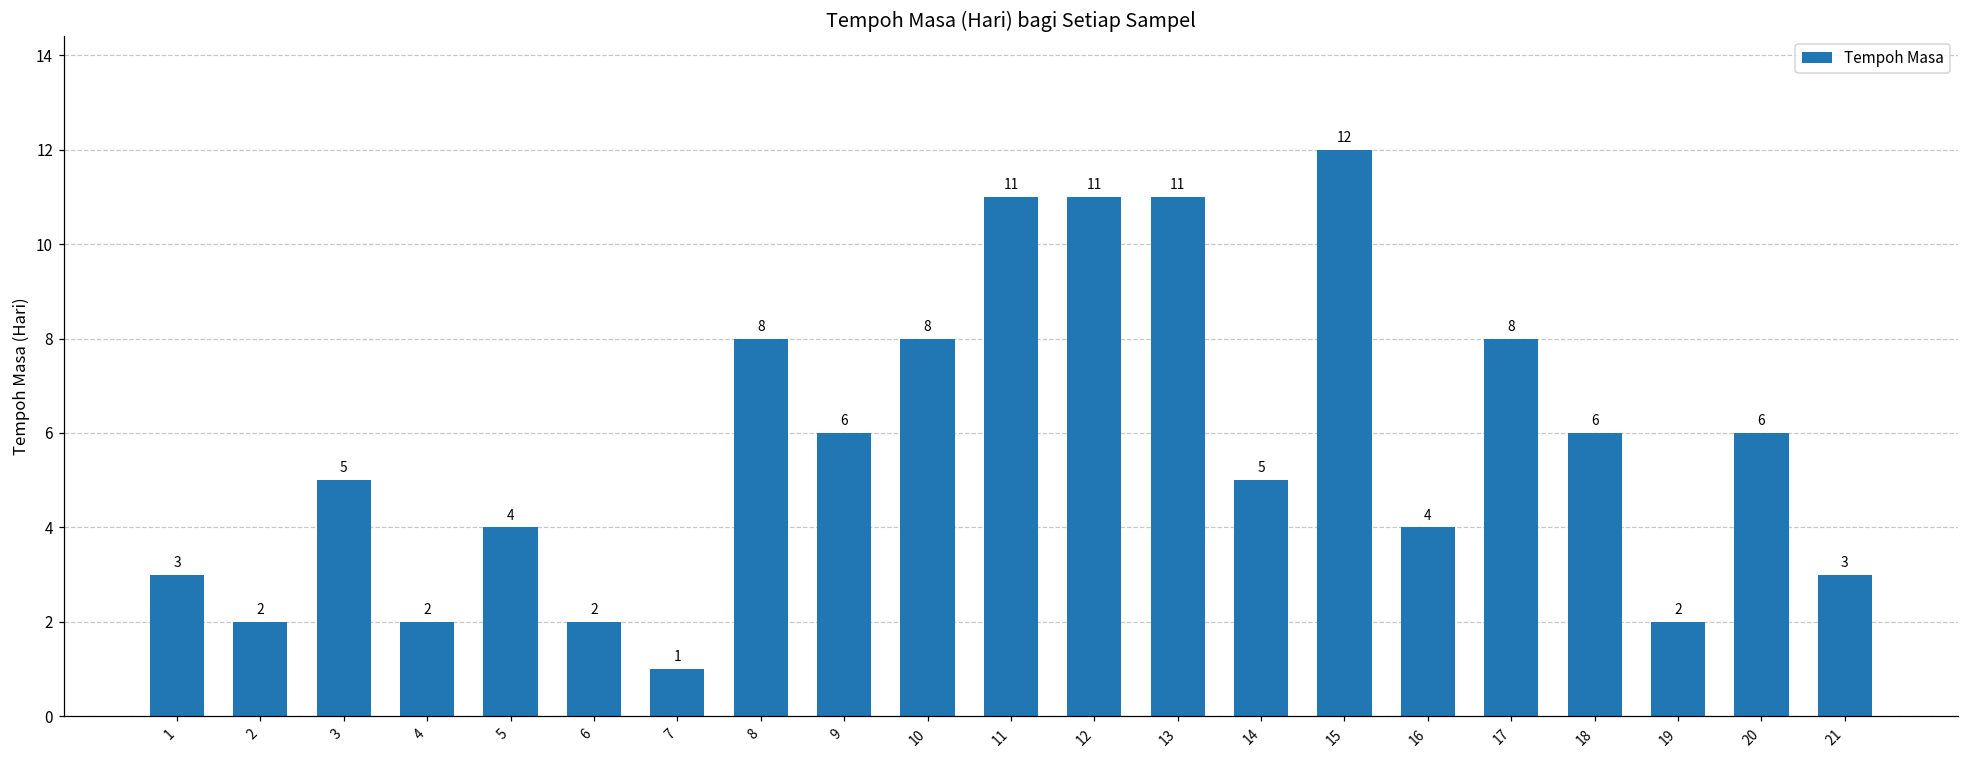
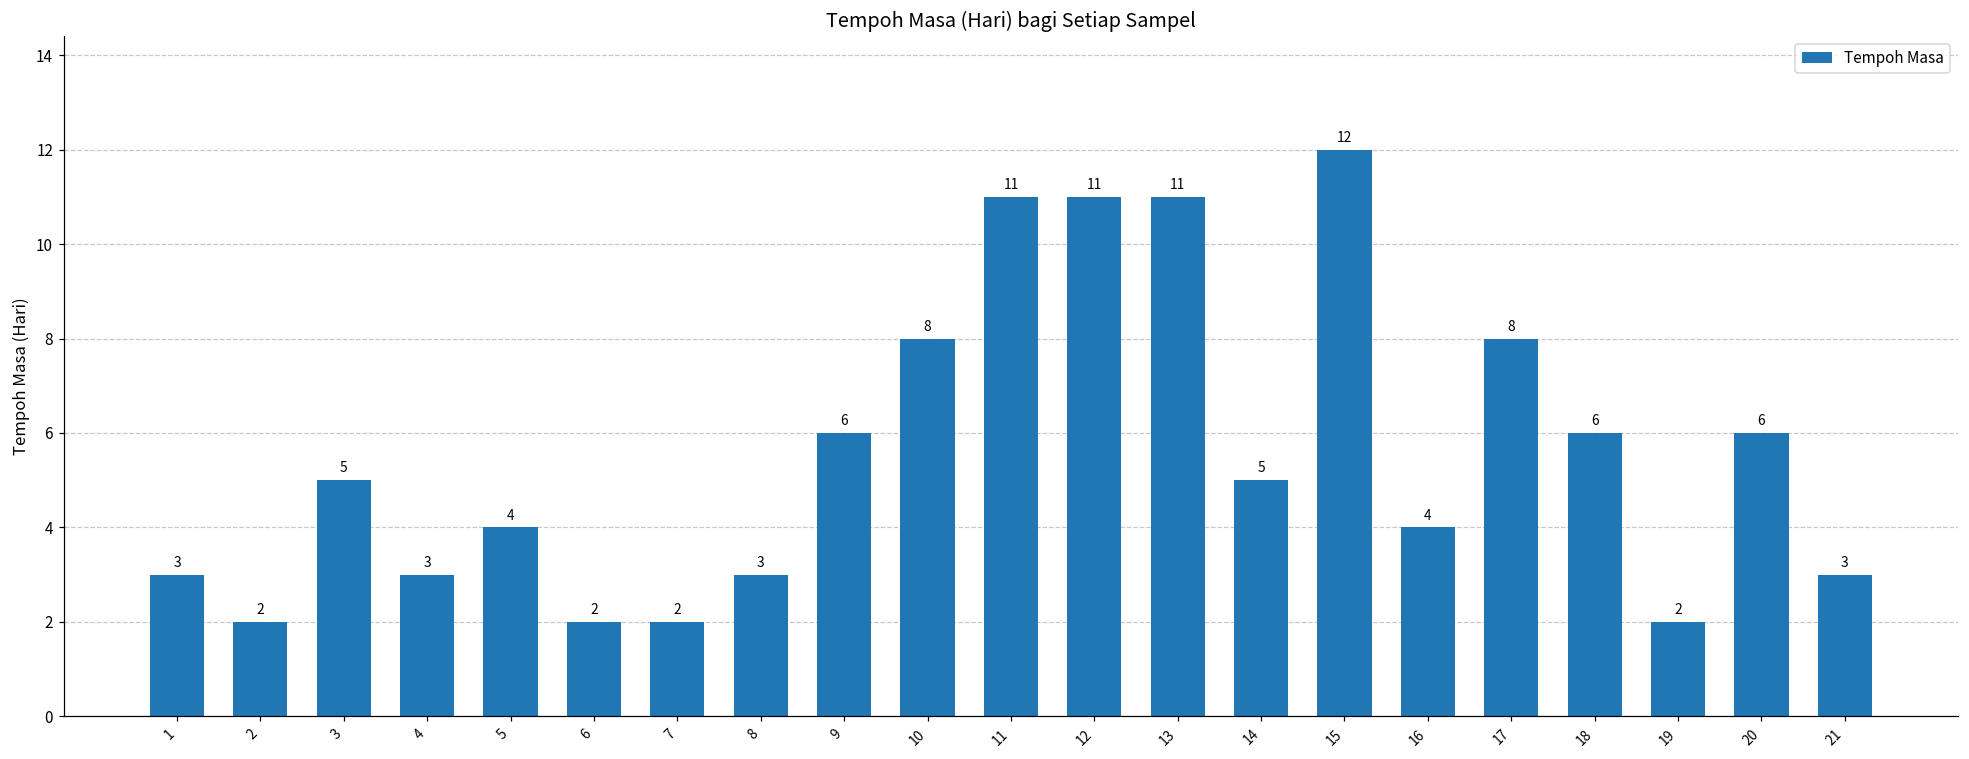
  {
    "1": 3,
    "2": 2,
    "3": 5,
-   "4": 2,
+   "4": 3,
    "5": 4,
    "6": 2,
-   "7": 1,
-   "8": 8,
+   "7": 2,
+   "8": 3,
    "9": 6,
    "10": 8,
    "11": 11,
    "12": 11,
    "13": 11,
    "14": 5,
    "15": 12,
    "16": 4,
    "17": 8,
    "18": 6,
    "19": 2,
    "20": 6,
    "21": 3
  }
